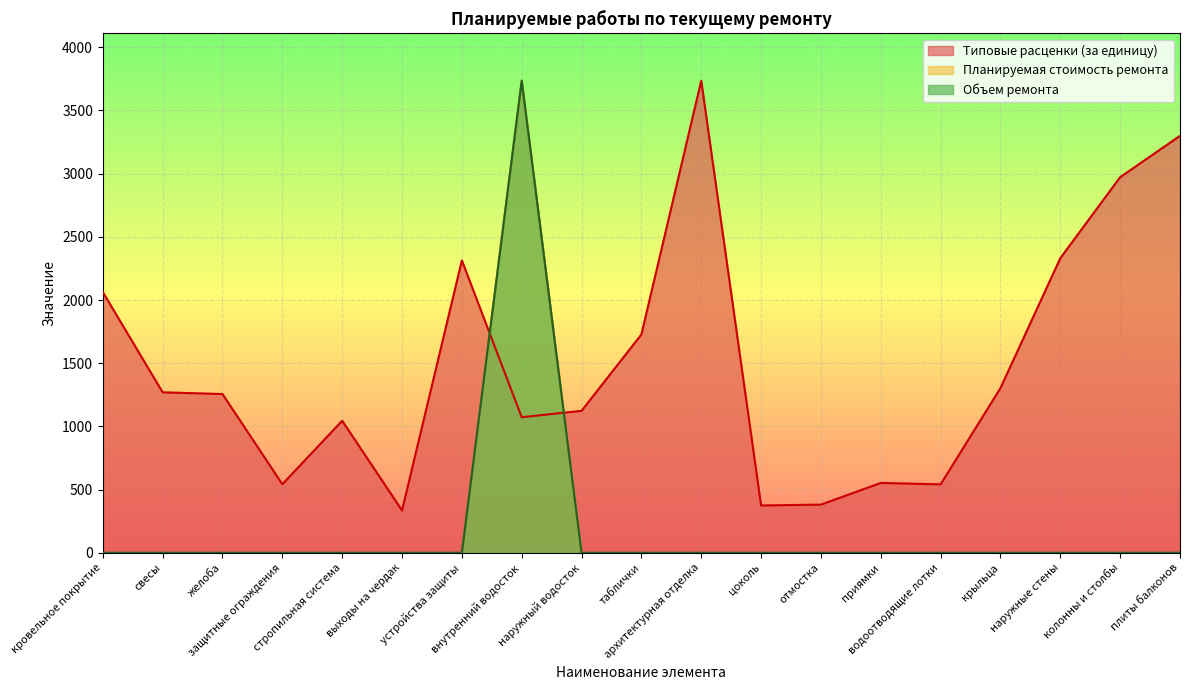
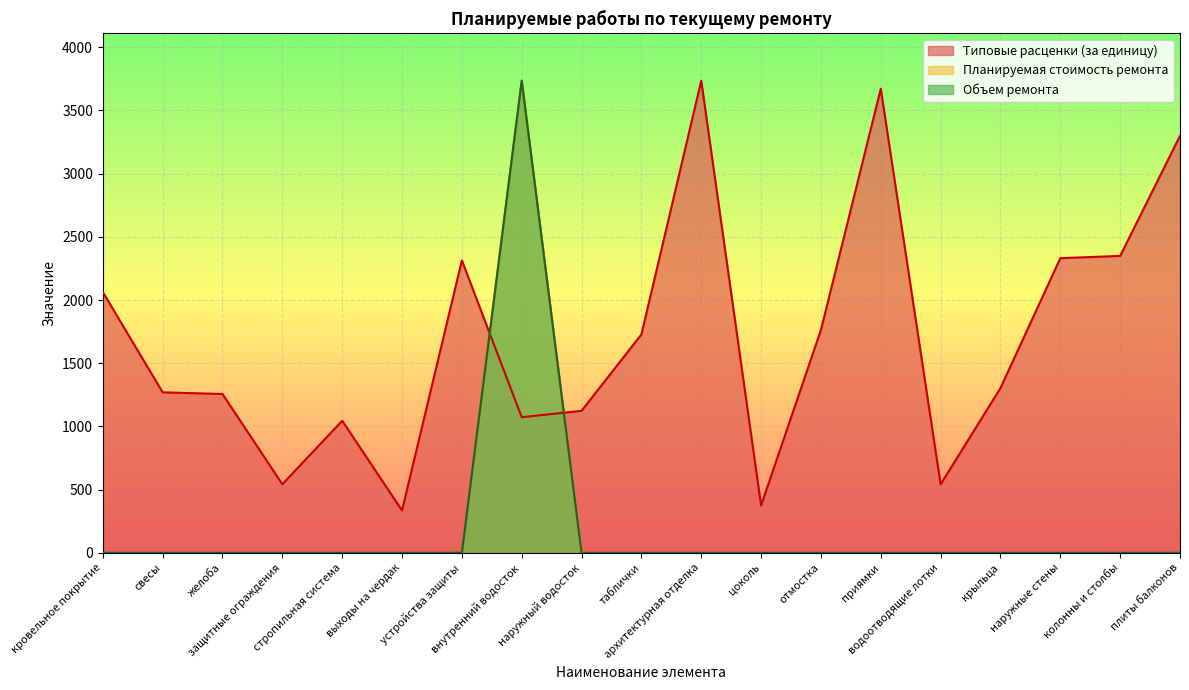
  {
    "Типовые расценки (за единицу)": {
      "кровельное покрытие": 2060,
      "свесы": 1270,
      "желоба": 1260,
      "защитные ограждения": 540,
      "стропильная система": 1040,
      "выходы на чердак": 330,
      "устройства защиты": 2310,
      "внутренний водосток": 1070,
      "наружный водосток": 1120,
      "таблички": 1730,
      "архитектурная отделка": 3740,
      "цоколь": 370,
-     "отмостка": 380,
-     "приямки": 550,
+     "отмостка": 1760,
+     "приямки": 3670,
      "водоотводящие лотки": 540,
      "крыльца": 1300,
      "наружные стены": 2330,
-     "колонны и столбы": 2970,
+     "колонны и столбы": 2350,
      "плиты балконов": 3300
    },
    "Объем ремонта": {
      "кровельное покрытие": 0,
      "свесы": 0,
      "желоба": 0,
      "защитные ограждения": 0,
      "стропильная система": 0,
      "выходы на чердак": 0,
      "устройства защиты": 0,
      "внутренний водосток": 3740,
      "наружный водосток": 0,
      "таблички": 0,
      "архитектурная отделка": 0,
      "цоколь": 0,
      "отмостка": 0,
      "приямки": 0,
      "водоотводящие лотки": 0,
      "крыльца": 0,
      "наружные стены": 0,
      "колонны и столбы": 0,
      "плиты балконов": 0
    }
  }
